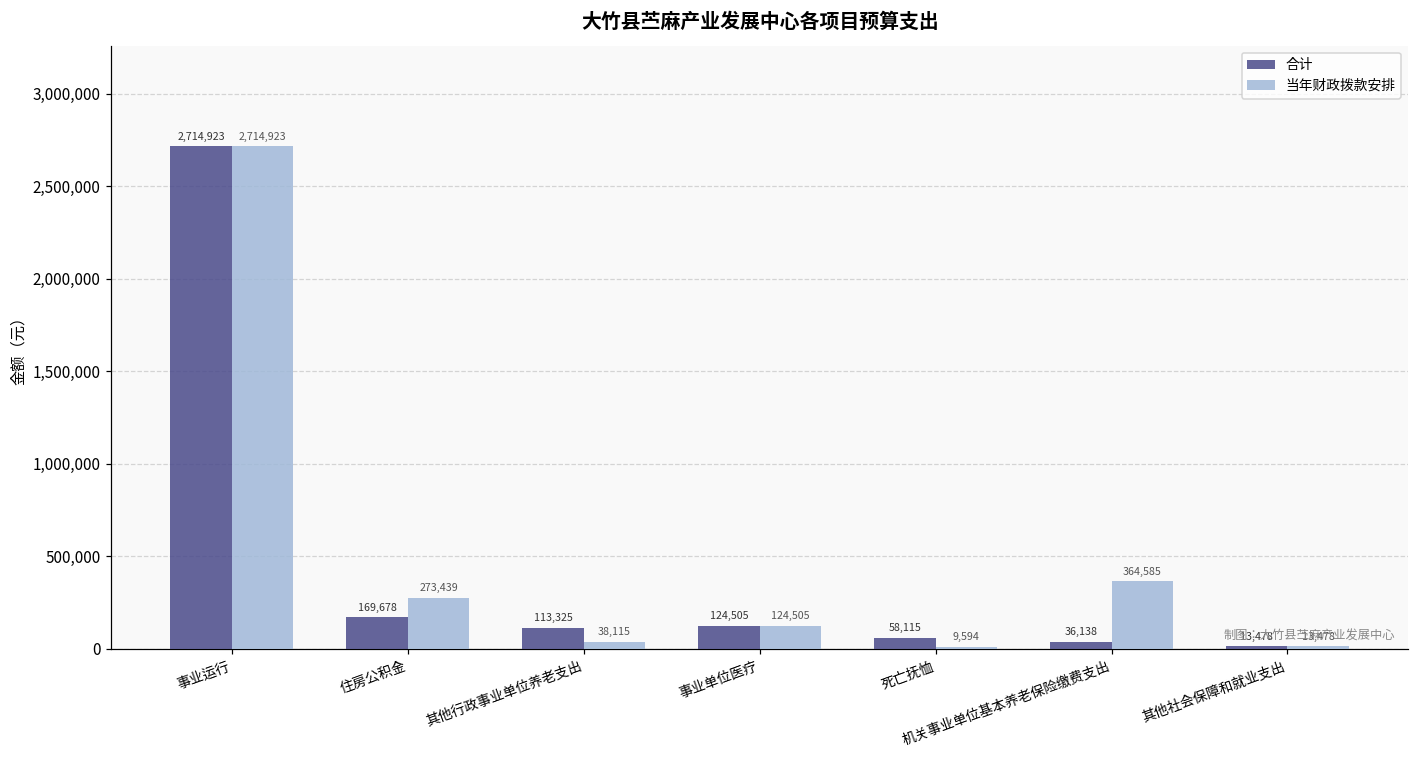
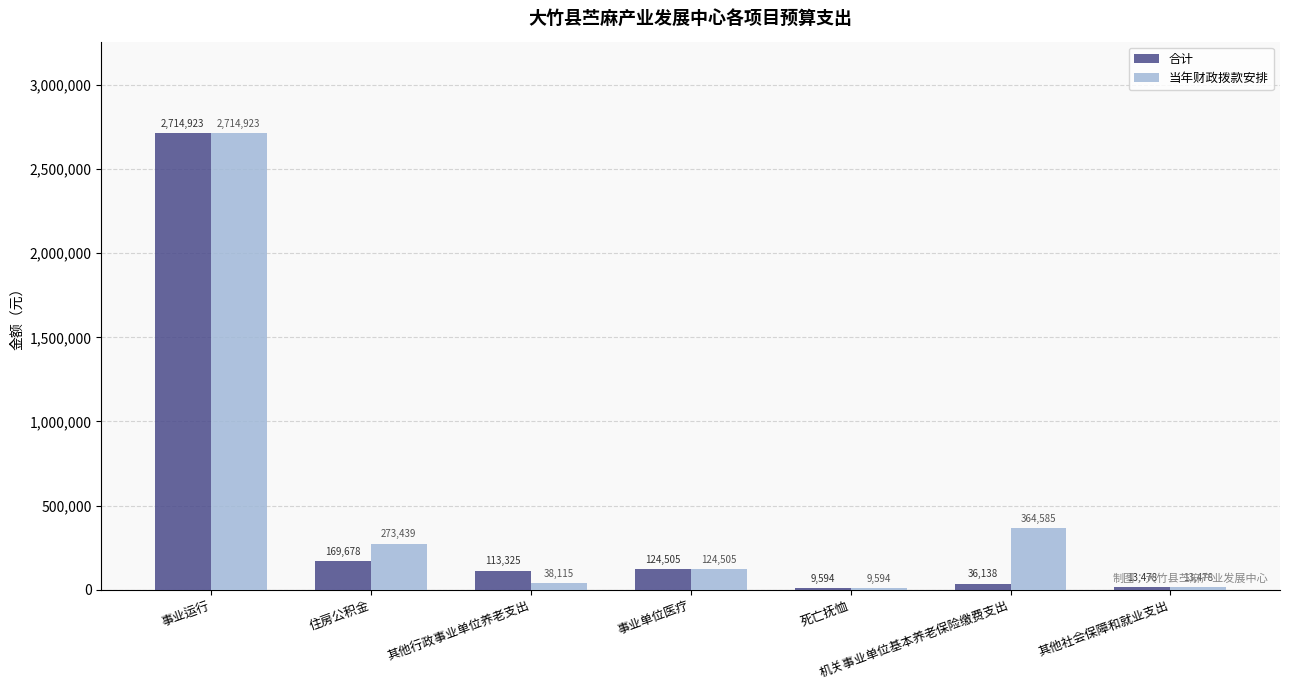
  {
    "合计": {
      "事业运行": "2,714,923",
      "住房公积金": "169,678",
      "其他行政事业单位养老支出": "113,325",
      "事业单位医疗": "124,505",
-     "死亡抚恤": "58,115",
+     "死亡抚恤": "9,594",
      "机关事业单位基本养老保险缴费支出": "36,138"
    },
    "当年财政拨款安排": {
      "事业运行": "2,714,923",
      "住房公积金": "273,439",
      "其他行政事业单位养老支出": "38,115",
      "事业单位医疗": "124,505",
      "死亡抚恤": "9,594",
      "机关事业单位基本养老保险缴费支出": "364,585"
    }
  }
